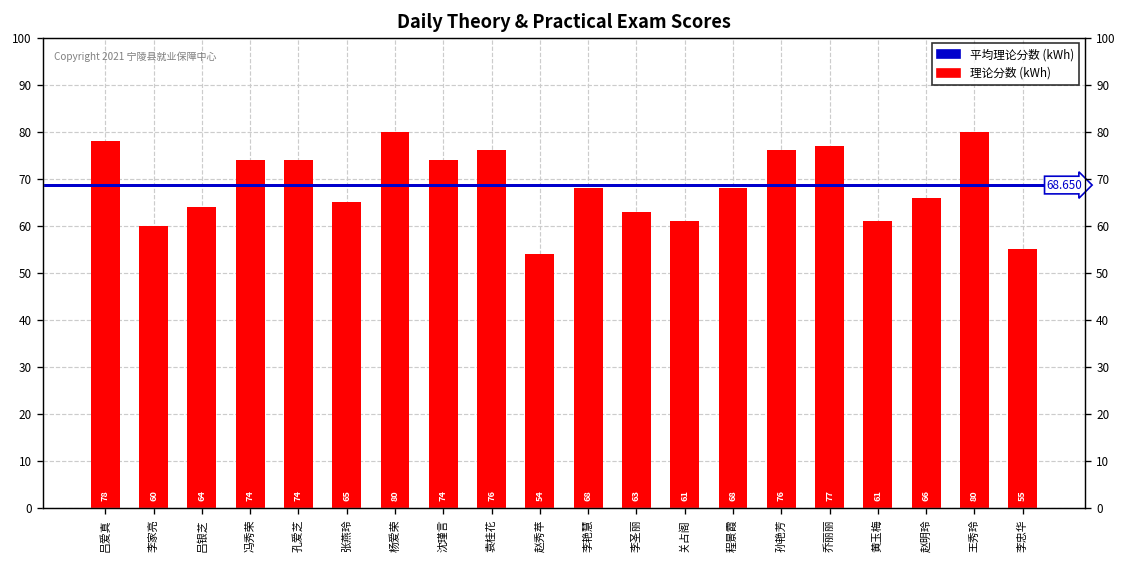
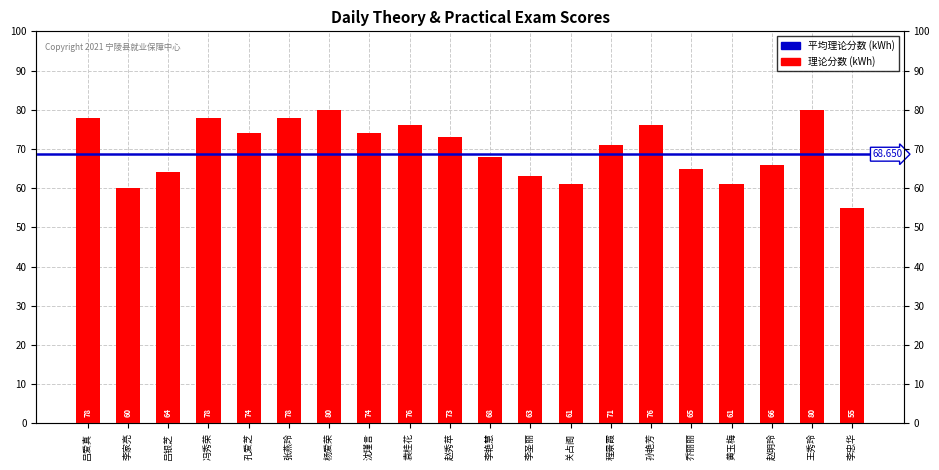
  {
    "吕爱真": 78,
    "李家亮": 60,
    "吕银芝": 64,
-   "冯秀荣": 74,
+   "冯秀荣": 78,
    "孔爱芝": 74,
-   "张燕玲": 65,
+   "张燕玲": 78,
    "杨爱荣": 80,
    "沈瑾言": 74,
    "袁桂花": 76,
-   "赵秀苹": 54,
+   "赵秀苹": 73,
    "李艳慧": 68,
    "李圣丽": 63,
    "关占阁": 61,
-   "程景霞": 68,
+   "程景霞": 71,
    "孙艳芳": 76,
-   "乔丽丽": 77,
+   "乔丽丽": 65,
    "黄玉梅": 61,
    "赵明玲": 66,
    "王秀玲": 80,
    "李忠华": 55
  }
